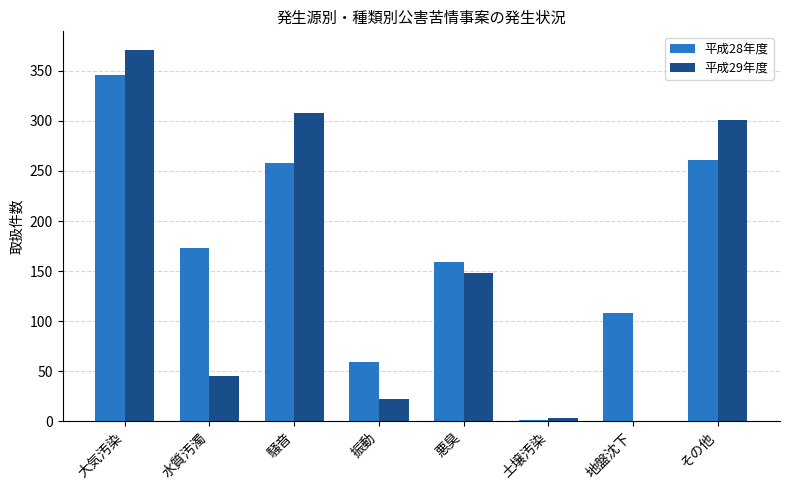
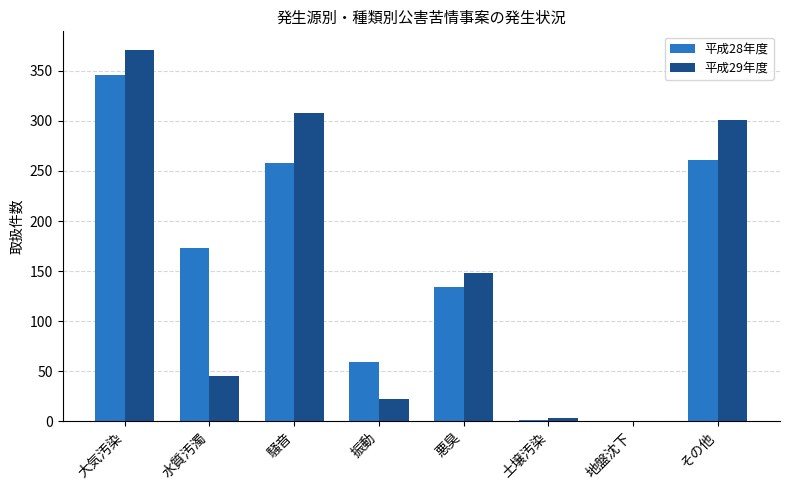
  {
    "平成28年度": {
      "大気汚染": 346,
      "水質汚濁": 173,
      "騒音": 258,
      "振動": 59,
-     "悪臭": 159,
-     "地盤沈下": 108,
+     "悪臭": 134,
+     "地盤沈下": 0,
      "その他": 261
    },
    "平成29年度": {
      "大気汚染": 371,
      "水質汚濁": 45,
      "騒音": 308,
      "振動": 22,
      "悪臭": 148,
      "土壌汚染": 3,
      "地盤沈下": 0,
      "その他": 301
    }
  }
